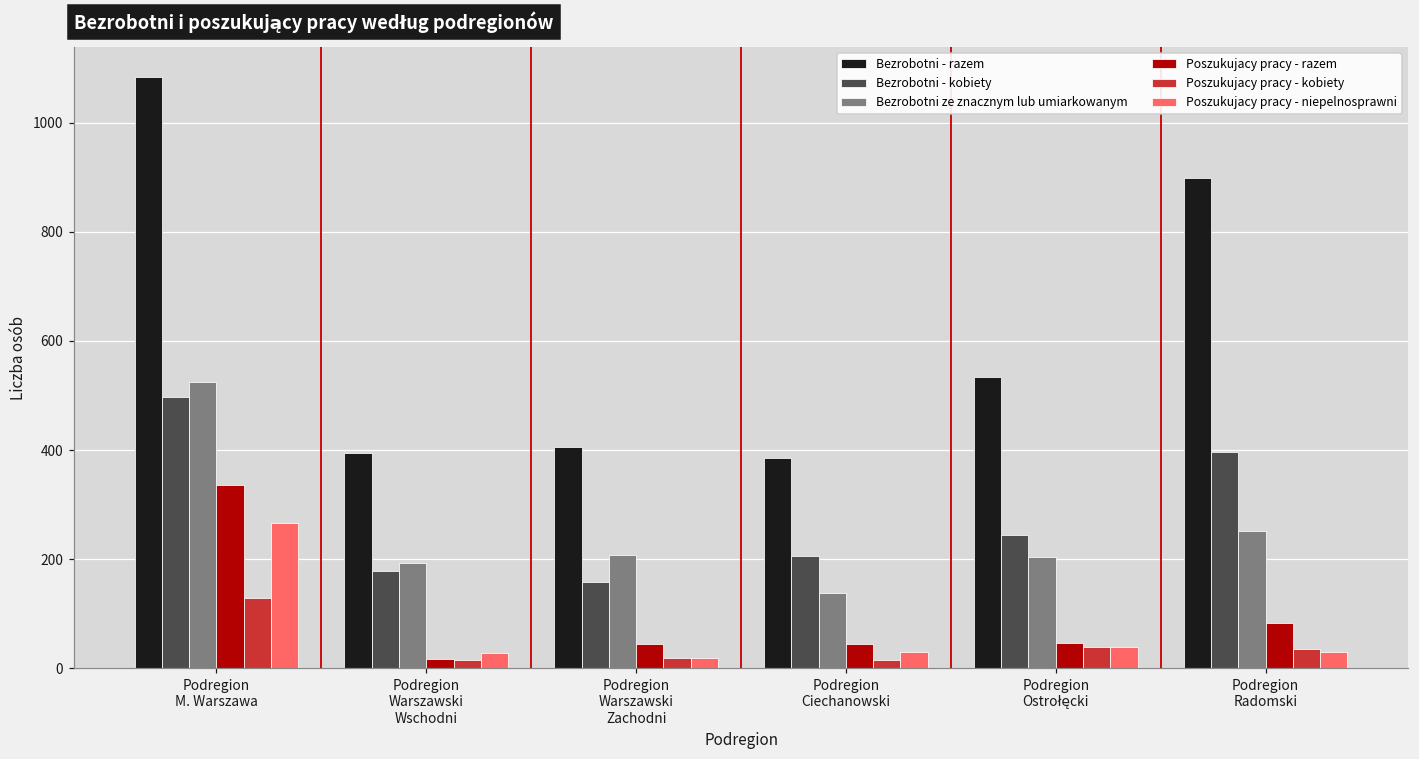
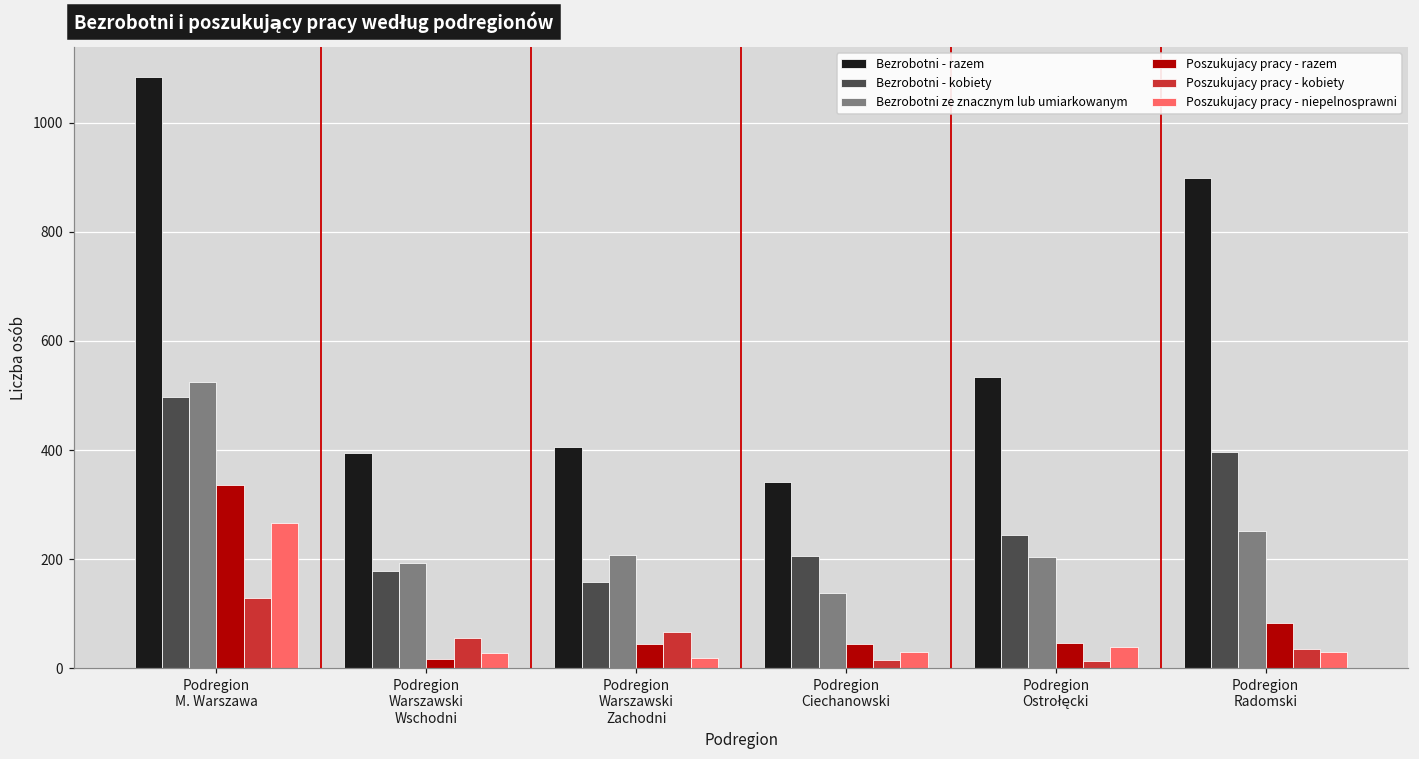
  {
    "Bezrobotni - razem": {
      "Podregion M. Warszawa": 1080,
      "Podregion Warszawski Wschodni": 390,
      "Podregion Warszawski Zachodni": 410,
-     "Podregion Ciechanowski": 390,
+     "Podregion Ciechanowski": 340,
      "Podregion Ostrołęcki": 530,
      "Podregion Radomski": 900
    },
    "Bezrobotni - kobiety": {
      "Podregion M. Warszawa": 500,
      "Podregion Warszawski Wschodni": 180,
      "Podregion Warszawski Zachodni": 160,
      "Podregion Ciechanowski": 210,
      "Podregion Ostrołęcki": 240,
      "Podregion Radomski": 400
    },
    "Bezrobotni ze znacznym lub umiarkowanym": {
      "Podregion M. Warszawa": 520,
      "Podregion Warszawski Wschodni": 190,
      "Podregion Warszawski Zachodni": 210,
      "Podregion Ciechanowski": 140,
      "Podregion Ostrołęcki": 200,
      "Podregion Radomski": 250
    },
    "Poszukujacy pracy - razem": {
      "Podregion M. Warszawa": 340,
      "Podregion Warszawski Wschodni": 20,
      "Podregion Warszawski Zachodni": 40,
      "Podregion Ciechanowski": 50,
      "Podregion Ostrołęcki": 50,
      "Podregion Radomski": 80
    },
    "Poszukujacy pracy - kobiety": {
      "Podregion M. Warszawa": 130,
-     "Podregion Warszawski Wschodni": 20,
-     "Podregion Warszawski Zachodni": 20,
+     "Podregion Warszawski Wschodni": 60,
+     "Podregion Warszawski Zachodni": 70,
      "Podregion Ciechanowski": 20,
-     "Podregion Ostrołęcki": 40,
+     "Podregion Ostrołęcki": 10,
      "Podregion Radomski": 40
    },
    "Poszukujacy pracy - niepelnosprawni": {
      "Podregion M. Warszawa": 270,
      "Podregion Warszawski Wschodni": 30,
      "Podregion Warszawski Zachodni": 20,
      "Podregion Ciechanowski": 30,
      "Podregion Ostrołęcki": 40,
      "Podregion Radomski": 30
    }
  }
